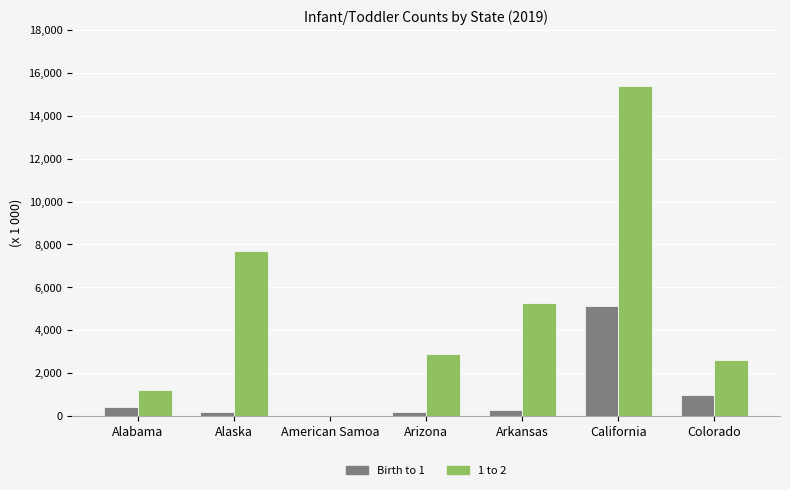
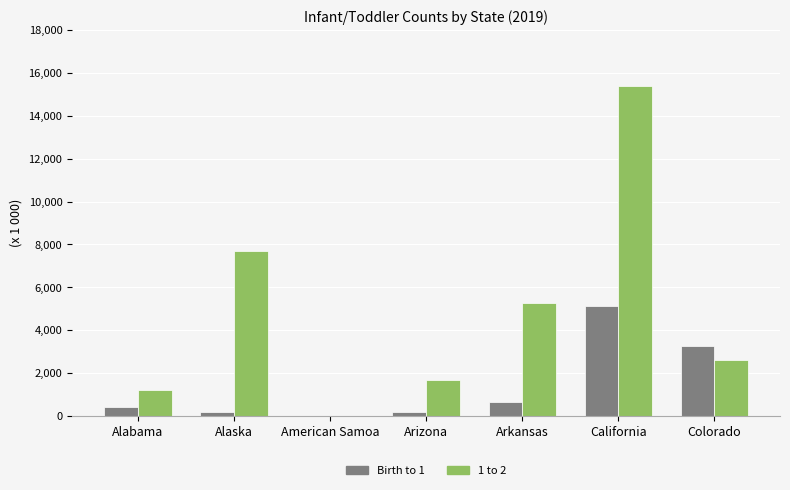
  {
    "Birth to 1": {
      "Alabama": "400",
      "Alaska": "200",
      "Arizona": "200",
-     "Arkansas": "300",
+     "Arkansas": "700",
      "California": "5,100",
-     "Colorado": "1,000"
+     "Colorado": "3,300"
    },
    "1 to 2": {
      "Alabama": "1,200",
      "Alaska": "7,700",
-     "Arizona": "2,900",
+     "Arizona": "1,700",
      "Arkansas": "5,300",
      "California": "15,400",
      "Colorado": "2,600"
    }
  }
